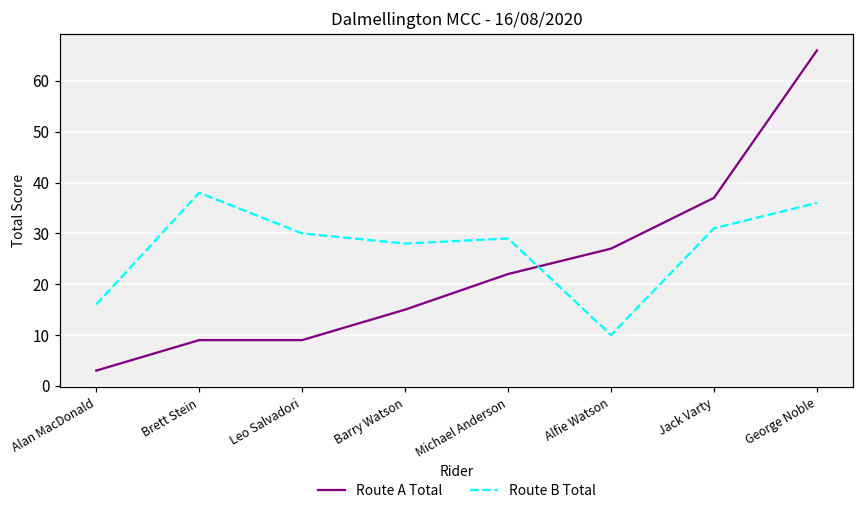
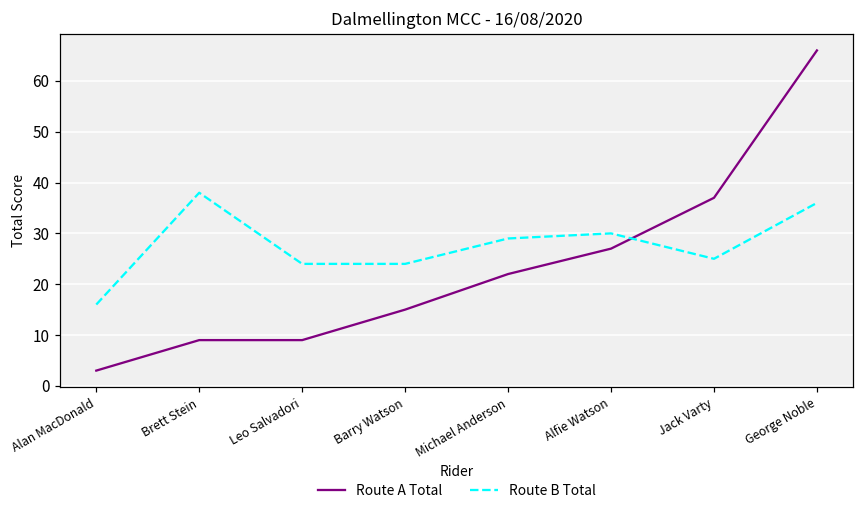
  {
    "Route A Total": {
      "Alan MacDonald": 3,
      "Brett Stein": 9,
      "Leo Salvadori": 9,
      "Barry Watson": 15,
      "Michael Anderson": 22,
      "Alfie Watson": 27,
      "Jack Varty": 37,
      "George Noble": 66
    },
    "Route B Total": {
      "Alan MacDonald": 16,
      "Brett Stein": 38,
-     "Leo Salvadori": 30,
-     "Barry Watson": 28,
+     "Leo Salvadori": 24,
+     "Barry Watson": 24,
      "Michael Anderson": 29,
-     "Alfie Watson": 10,
-     "Jack Varty": 31,
+     "Alfie Watson": 30,
+     "Jack Varty": 25,
      "George Noble": 36
    }
  }
